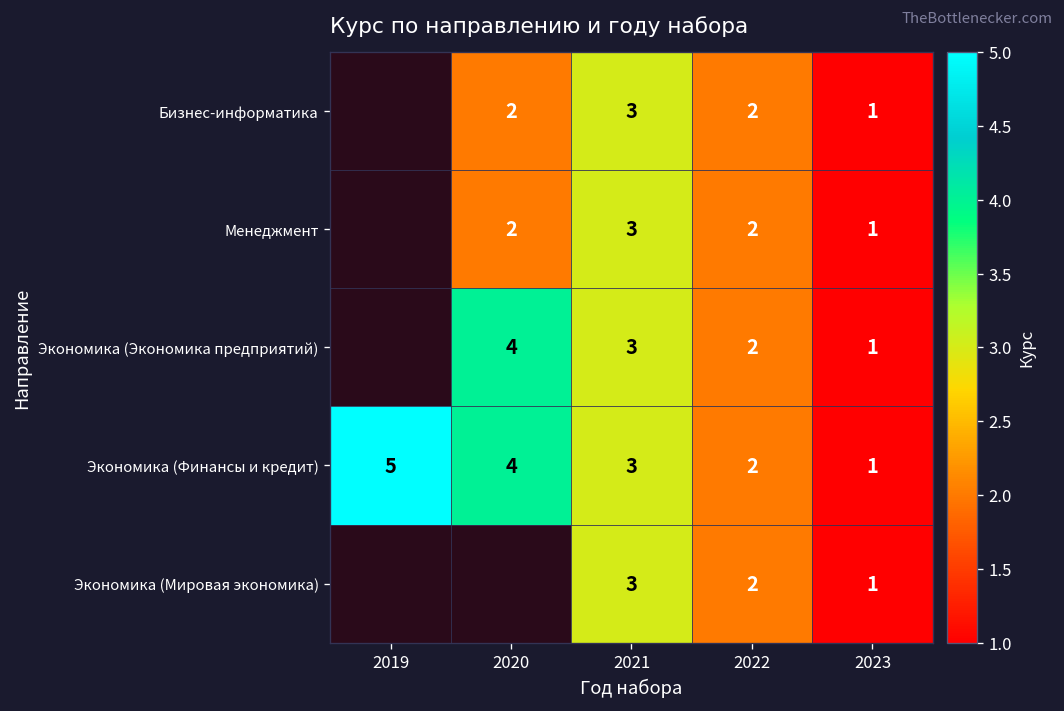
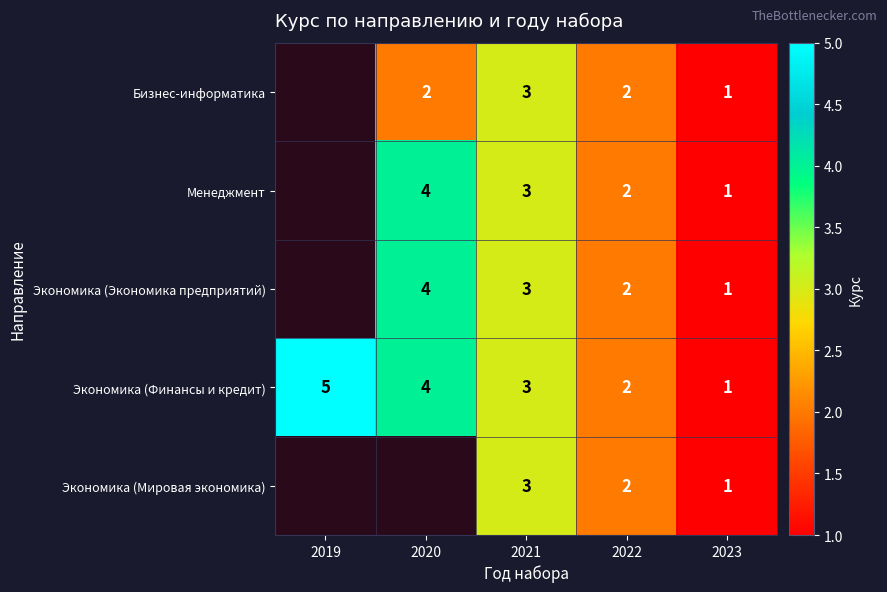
  {
    "Бизнес-информатика": {
      "2020": 2,
      "2021": 3,
      "2022": 2,
      "2023": 1
    },
    "Менеджмент": {
-     "2020": 2,
+     "2020": 4,
      "2021": 3,
      "2022": 2,
      "2023": 1
    },
    "Экономика (Экономика предприятий)": {
      "2020": 4,
      "2021": 3,
      "2022": 2,
      "2023": 1
    },
    "Экономика (Финансы и кредит)": {
      "2019": 5,
      "2020": 4,
      "2021": 3,
      "2022": 2,
      "2023": 1
    },
    "Экономика (Мировая экономика)": {
      "2021": 3,
      "2022": 2,
      "2023": 1
    }
  }
